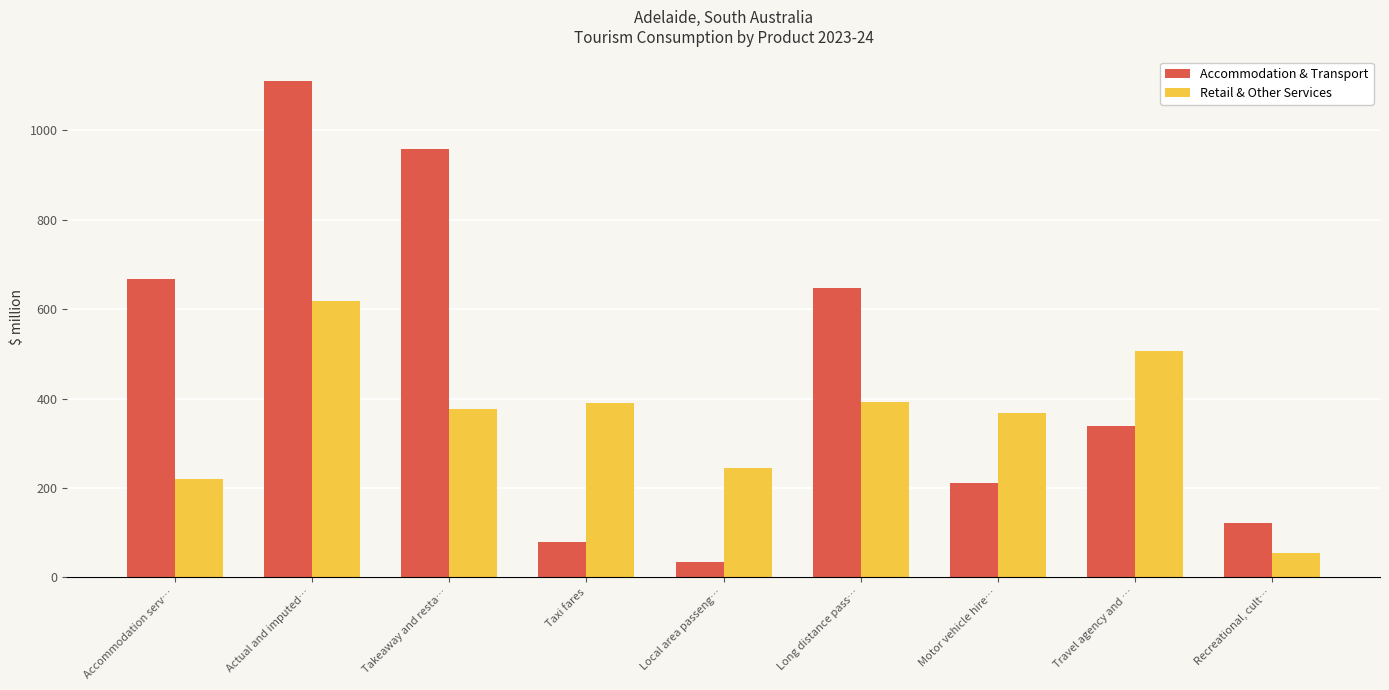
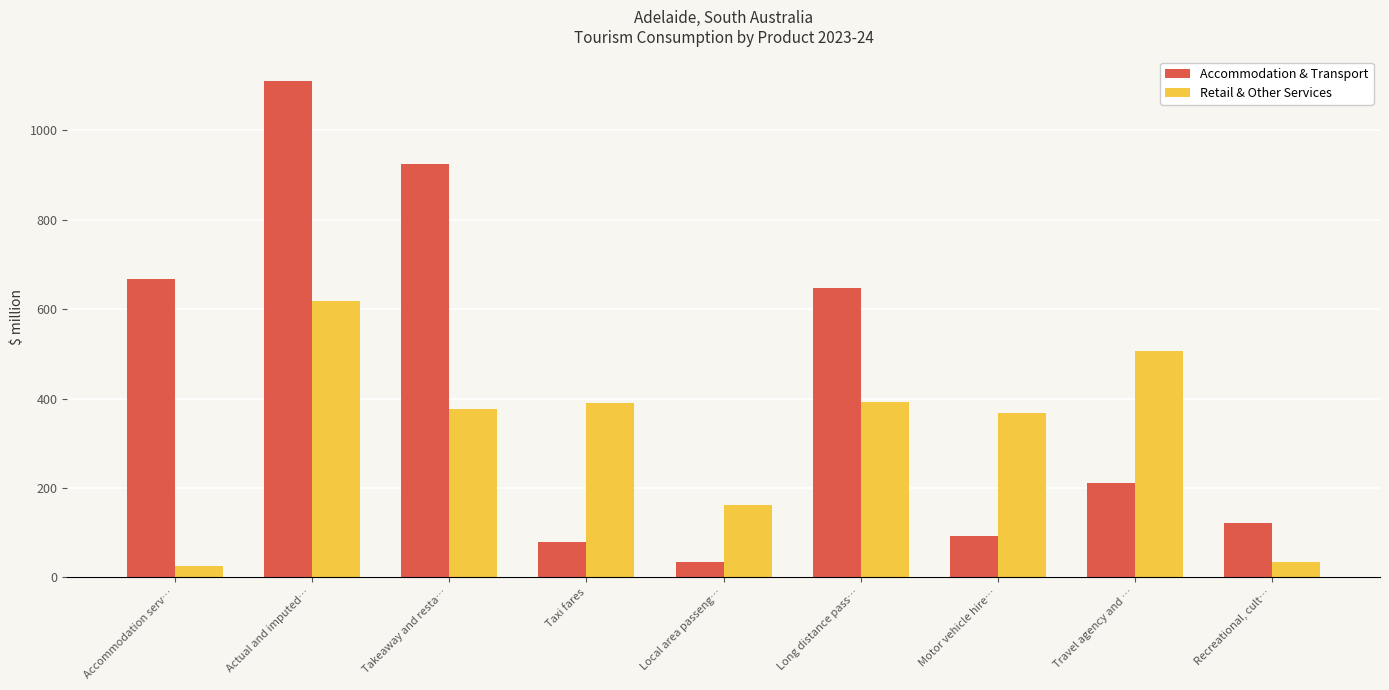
  {
    "Accommodation & Transport": {
      "Accommodation serv…": 670,
      "Actual and imputed…": 1110,
-     "Takeaway and resta…": 960,
+     "Takeaway and resta…": 920,
      "Taxi fares": 80,
      "Local area passeng…": 40,
      "Long distance pass…": 650,
-     "Motor vehicle hire…": 210,
-     "Travel agency and …": 340,
+     "Motor vehicle hire…": 90,
+     "Travel agency and …": 210,
      "Recreational, cult…": 120
    },
    "Retail & Other Services": {
-     "Accommodation serv…": 220,
+     "Accommodation serv…": 30,
      "Actual and imputed…": 620,
      "Takeaway and resta…": 380,
      "Taxi fares": 390,
-     "Local area passeng…": 250,
+     "Local area passeng…": 160,
      "Long distance pass…": 390,
      "Motor vehicle hire…": 370,
      "Travel agency and …": 510,
-     "Recreational, cult…": 50
+     "Recreational, cult…": 30
    }
  }
